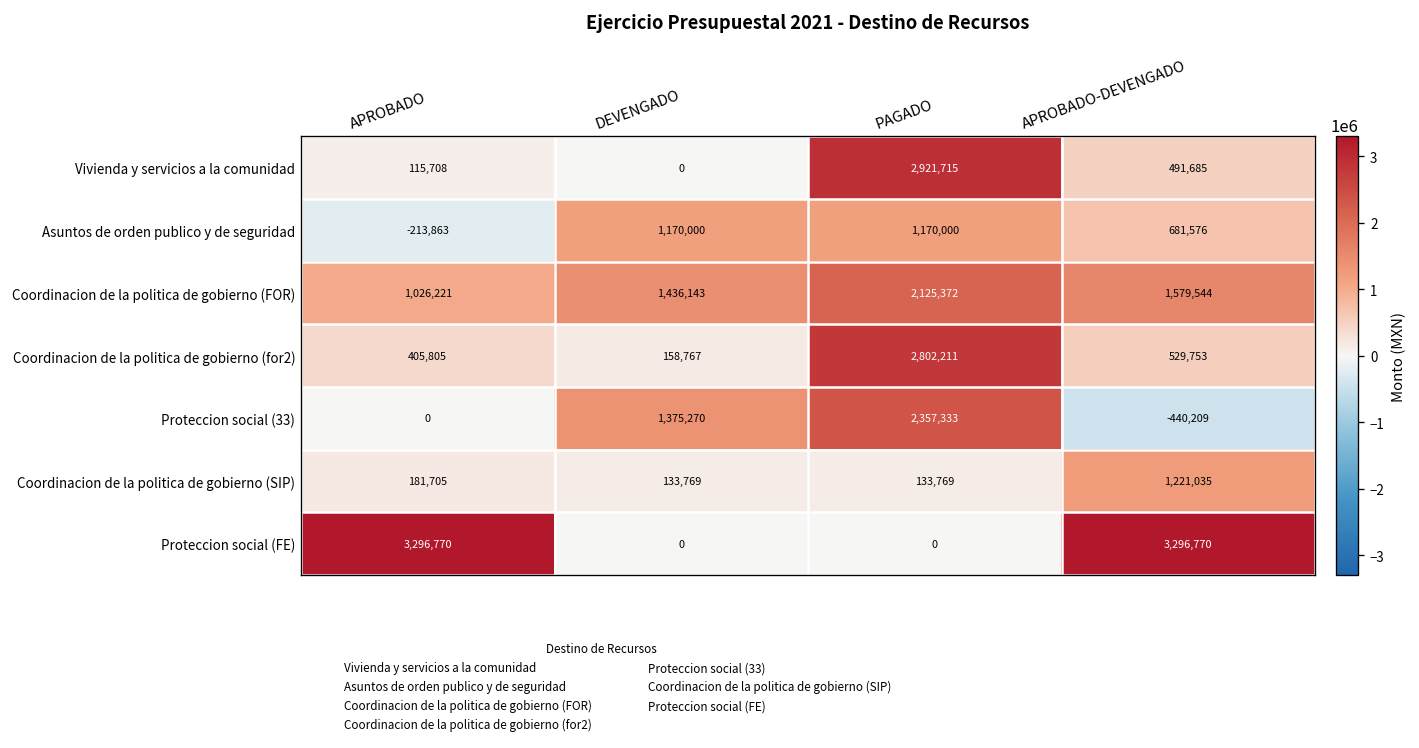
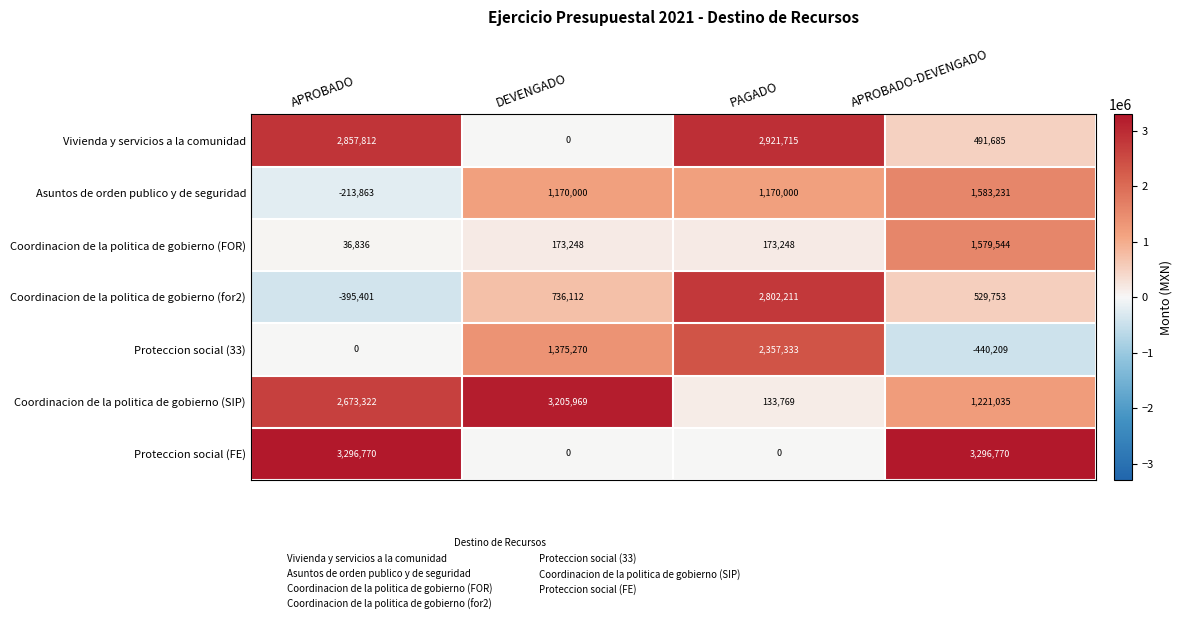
  {
    "Vivienda y servicios a la comunidad": {
-     "APROBADO": "115,708",
+     "APROBADO": "2,857,812",
      "DEVENGADO": "0",
      "PAGADO": "2,921,715",
      "APROBADO-DEVENGADO": "491,685"
    },
    "Asuntos de orden publico y de seguridad": {
      "APROBADO": "-213,863",
      "DEVENGADO": "1,170,000",
      "PAGADO": "1,170,000",
-     "APROBADO-DEVENGADO": "681,576"
+     "APROBADO-DEVENGADO": "1,583,231"
    },
    "Coordinacion de la politica de gobierno (FOR)": {
-     "APROBADO": "1,026,221",
-     "DEVENGADO": "1,436,143",
-     "PAGADO": "2,125,372",
+     "APROBADO": "36,836",
+     "DEVENGADO": "173,248",
+     "PAGADO": "173,248",
      "APROBADO-DEVENGADO": "1,579,544"
    },
    "Coordinacion de la politica de gobierno (for2)": {
-     "APROBADO": "405,805",
-     "DEVENGADO": "158,767",
+     "APROBADO": "-395,401",
+     "DEVENGADO": "736,112",
      "PAGADO": "2,802,211",
      "APROBADO-DEVENGADO": "529,753"
    },
    "Proteccion social (33)": {
      "APROBADO": "0",
      "DEVENGADO": "1,375,270",
      "PAGADO": "2,357,333",
      "APROBADO-DEVENGADO": "-440,209"
    },
    "Coordinacion de la politica de gobierno (SIP)": {
-     "APROBADO": "181,705",
-     "DEVENGADO": "133,769",
+     "APROBADO": "2,673,322",
+     "DEVENGADO": "3,205,969",
      "PAGADO": "133,769",
      "APROBADO-DEVENGADO": "1,221,035"
    },
    "Proteccion social (FE)": {
      "APROBADO": "3,296,770",
      "DEVENGADO": "0",
      "PAGADO": "0",
      "APROBADO-DEVENGADO": "3,296,770"
    }
  }
